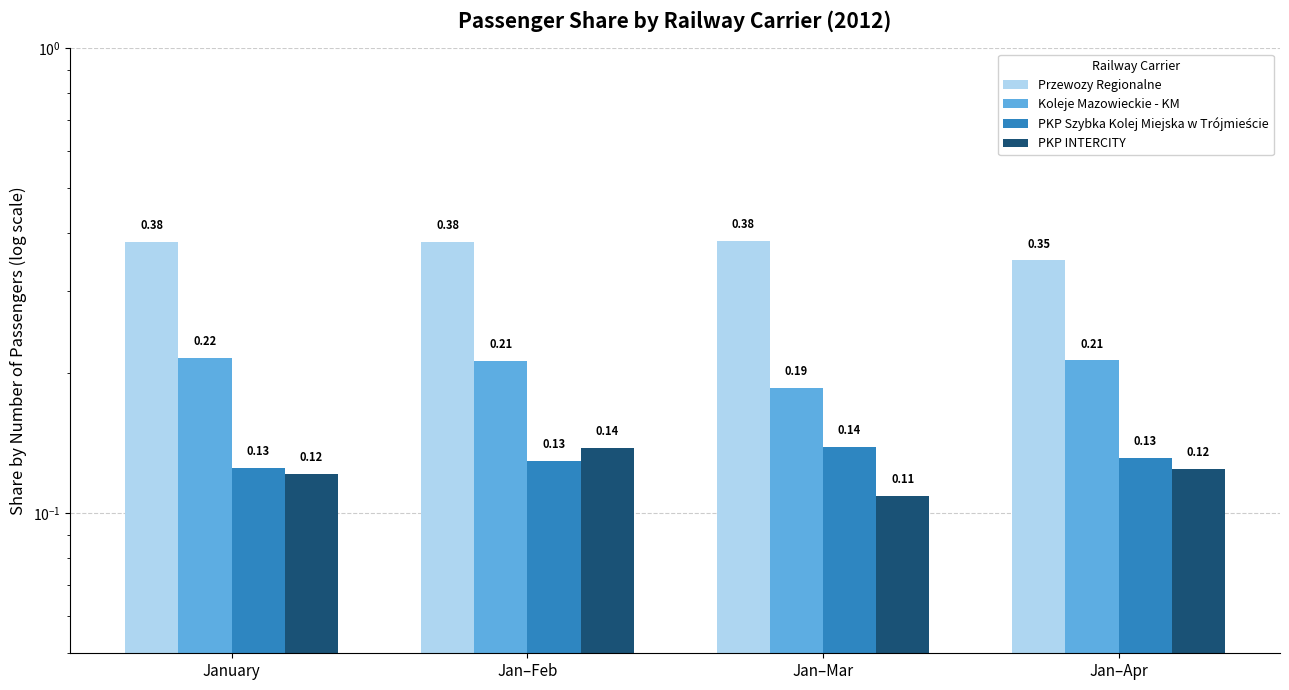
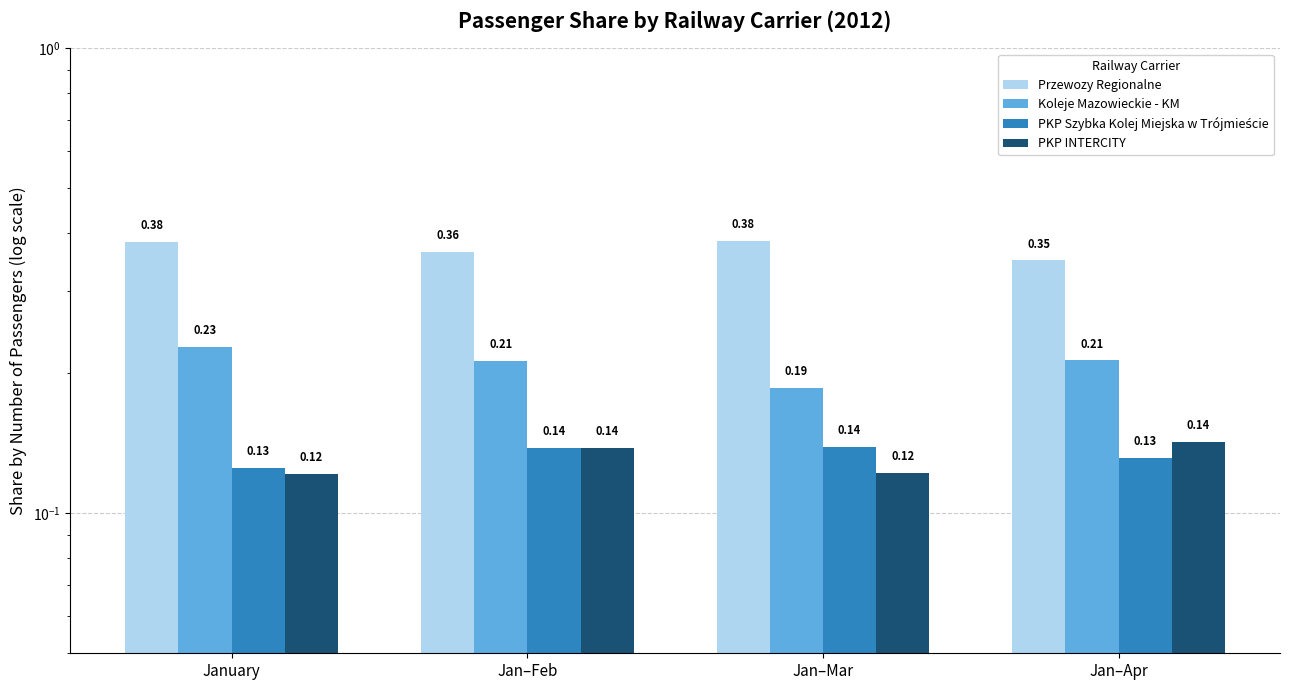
  {
    "Przewozy Regionalne": {
      "January": 0.38,
-     "Jan–Feb": 0.38,
+     "Jan–Feb": 0.36,
      "Jan–Mar": 0.38,
      "Jan–Apr": 0.35
    },
    "Koleje Mazowieckie - KM": {
-     "January": 0.22,
+     "January": 0.23,
      "Jan–Feb": 0.21,
      "Jan–Mar": 0.19,
      "Jan–Apr": 0.21
    },
    "PKP Szybka Kolej Miejska w Trójmieście": {
      "January": 0.13,
-     "Jan–Feb": 0.13,
+     "Jan–Feb": 0.14,
      "Jan–Mar": 0.14,
      "Jan–Apr": 0.13
    },
    "PKP INTERCITY": {
      "January": 0.12,
      "Jan–Feb": 0.14,
-     "Jan–Mar": 0.11,
-     "Jan–Apr": 0.12
+     "Jan–Mar": 0.12,
+     "Jan–Apr": 0.14
    }
  }
